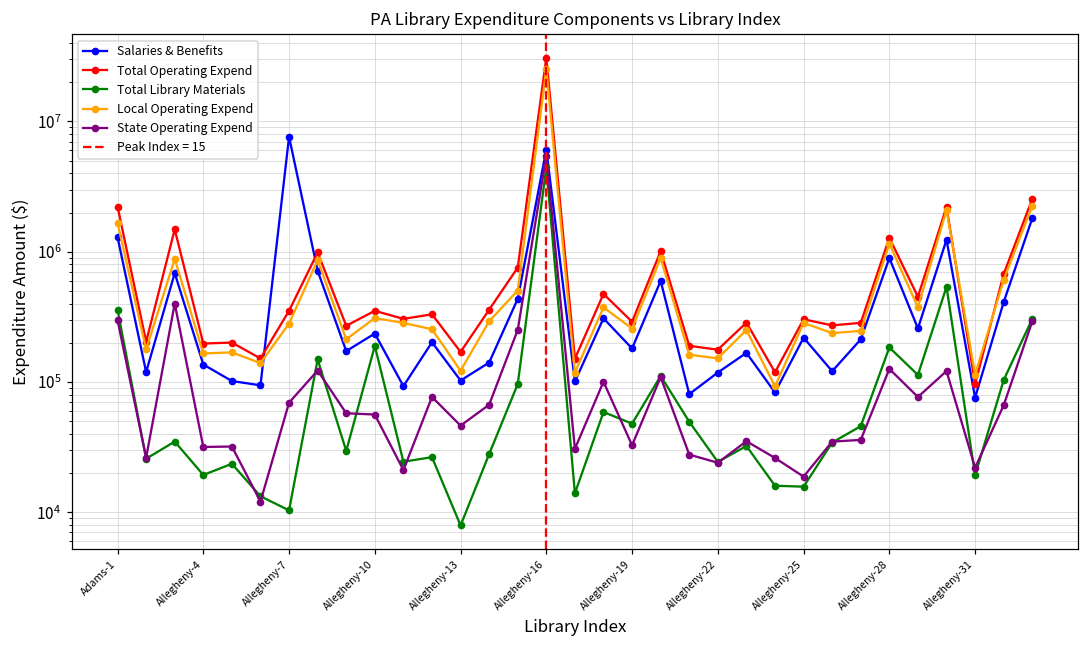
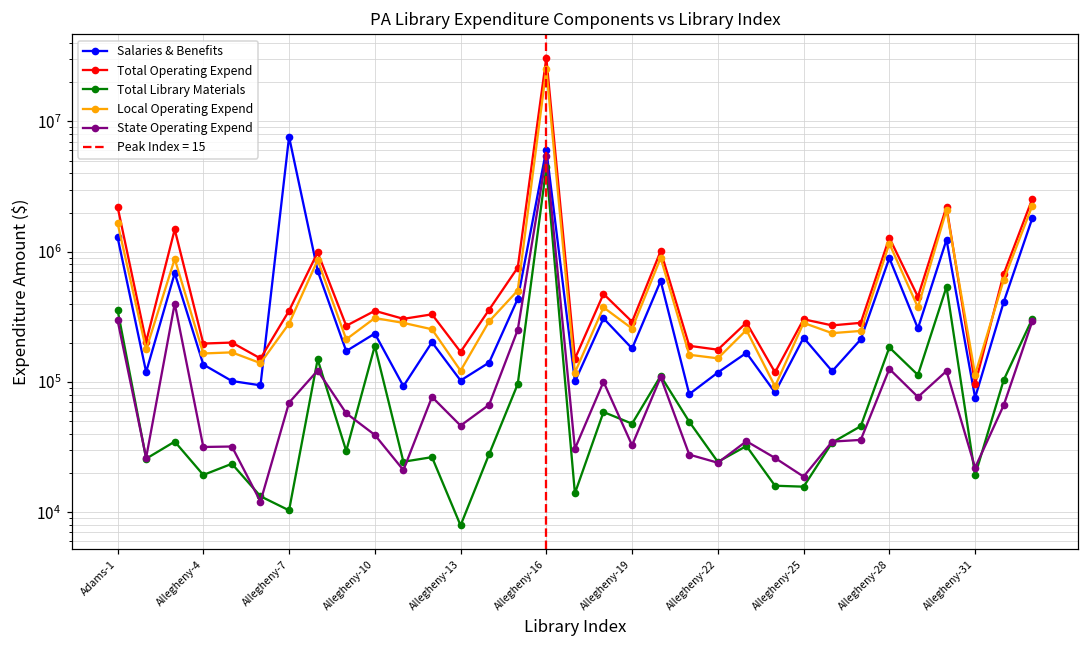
  {
    "Salaries & Benefits": {
      "Adams-1": 1300000,
      "Allegheny-4": 140000,
      "Allegheny-7": 8000000,
      "Allegheny-10": 240000,
      "Allegheny-13": 100000,
      "Allegheny-16": 6000000,
      "Allegheny-19": 180000,
      "Allegheny-22": 120000,
      "Allegheny-25": 220000,
      "Allegheny-28": 900000,
      "Allegheny-31": 80000
    },
    "Total Operating Expend": {
      "Adams-1": 2200000,
      "Allegheny-4": 200000,
      "Allegheny-7": 350000,
      "Allegheny-10": 350000,
      "Allegheny-13": 170000,
      "Allegheny-16": 31000000,
      "Allegheny-19": 290000,
      "Allegheny-22": 180000,
      "Allegheny-25": 300000,
      "Allegheny-28": 1300000,
      "Allegheny-31": 100000
    },
    "Total Library Materials": {
      "Adams-1": 360000,
      "Allegheny-4": 19000,
      "Allegheny-7": 10000,
      "Allegheny-10": 190000,
      "Allegheny-13": 8000,
      "Allegheny-16": 4400000,
      "Allegheny-19": 48000,
      "Allegheny-25": 16000,
      "Allegheny-28": 180000,
      "Allegheny-31": 19000
    },
    "Local Operating Expend": {
      "Adams-1": 1700000,
      "Allegheny-4": 170000,
      "Allegheny-7": 280000,
      "Allegheny-10": 310000,
      "Allegheny-13": 120000,
      "Allegheny-16": 25000000,
      "Allegheny-19": 260000,
      "Allegheny-22": 150000,
      "Allegheny-25": 280000,
      "Allegheny-28": 1200000,
      "Allegheny-31": 110000
    },
    "State Operating Expend": {
      "Adams-1": 300000,
      "Allegheny-4": 32000,
      "Allegheny-7": 70000,
-     "Allegheny-10": 60000,
+     "Allegheny-10": 39000,
      "Allegheny-13": 46000,
      "Allegheny-16": 5000000,
      "Allegheny-19": 33000,
      "Allegheny-25": 19000,
      "Allegheny-28": 130000,
      "Allegheny-31": 22000
    }
  }
